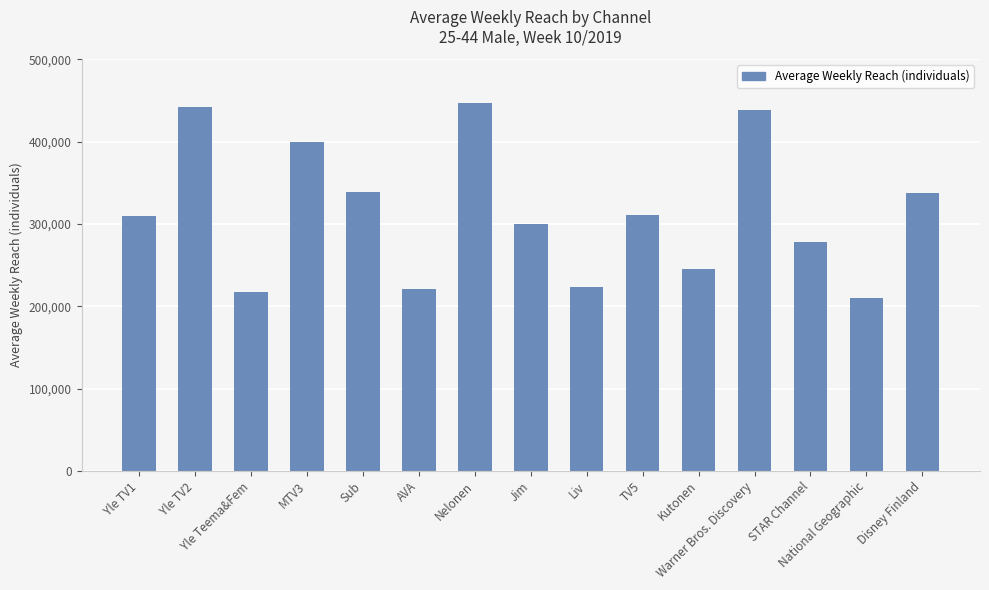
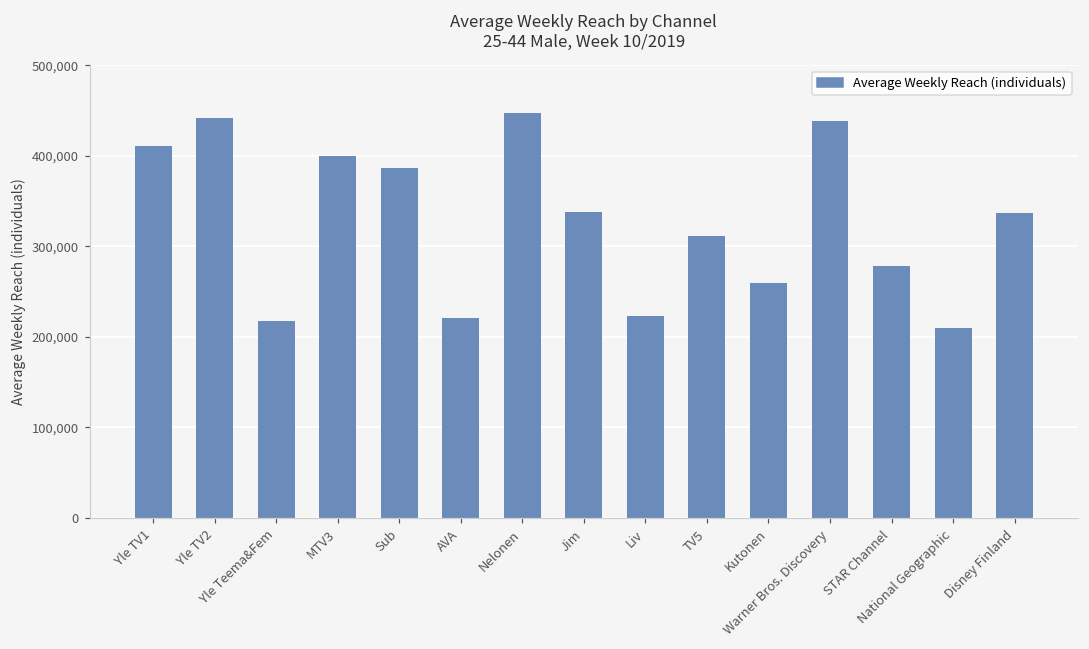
  {
-   "Yle TV1": "310,000",
+   "Yle TV1": "410,000",
    "Yle TV2": "440,000",
    "Yle Teema&Fem": "220,000",
    "MTV3": "400,000",
-   "Sub": "340,000",
+   "Sub": "390,000",
    "AVA": "220,000",
    "Nelonen": "450,000",
-   "Jim": "300,000",
+   "Jim": "340,000",
    "Liv": "220,000",
    "TV5": "310,000",
-   "Kutonen": "250,000",
+   "Kutonen": "260,000",
    "Warner Bros. Discovery": "440,000",
    "STAR Channel": "280,000",
    "National Geographic": "210,000",
    "Disney Finland": "340,000"
  }
